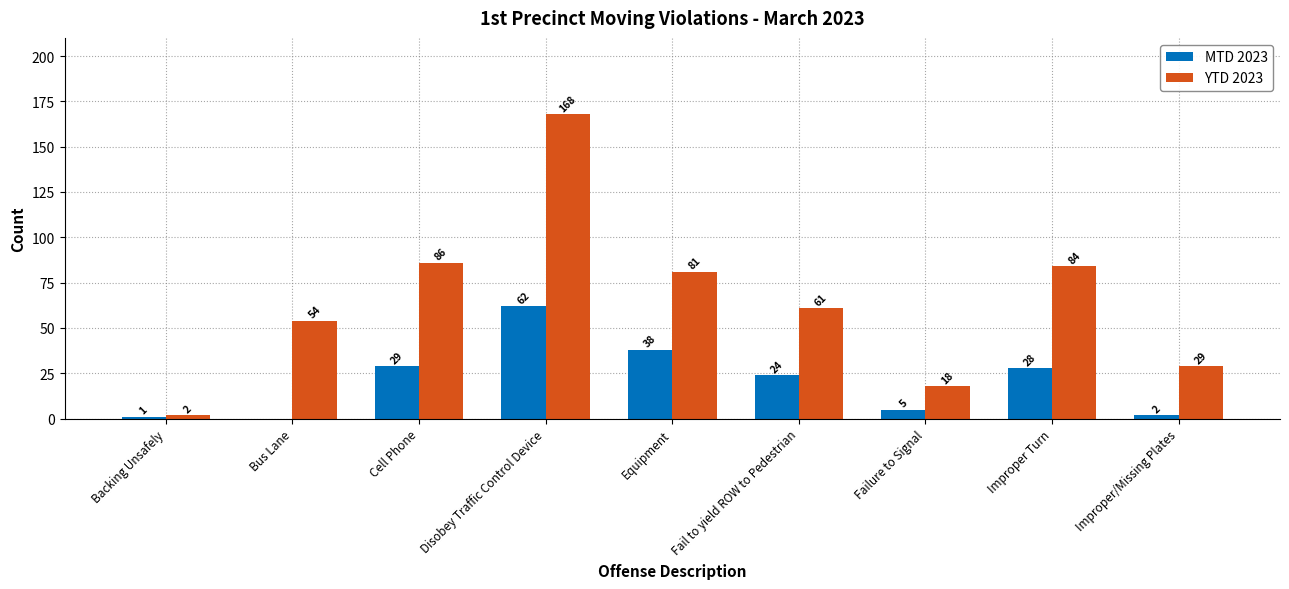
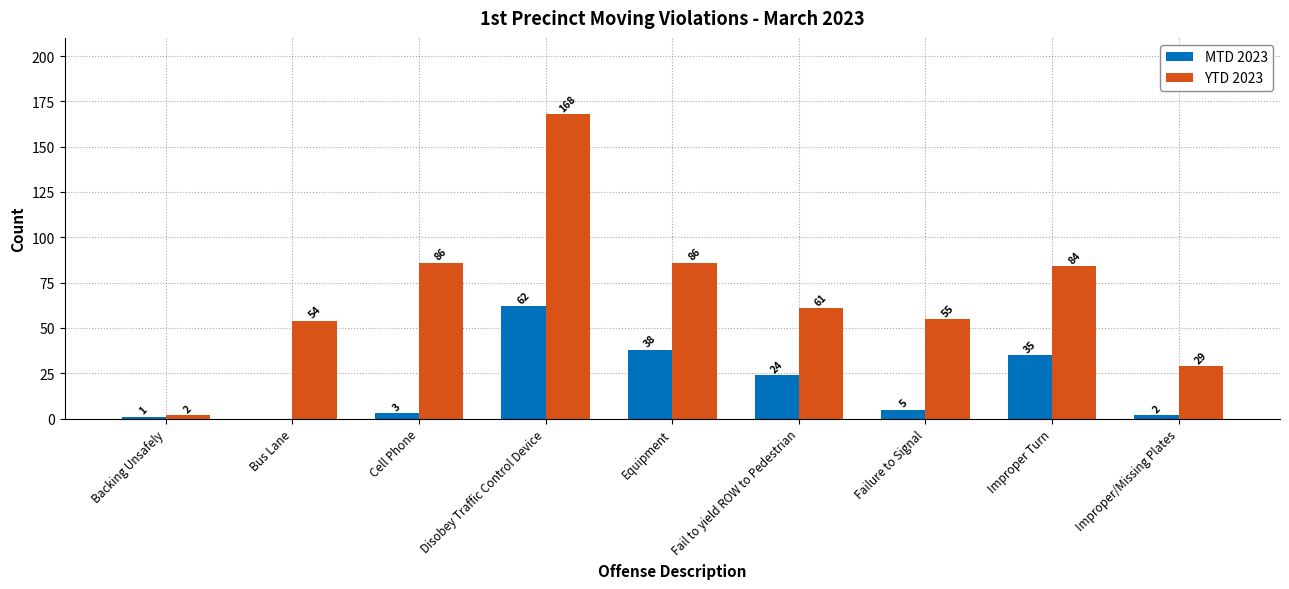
  {
    "MTD 2023": {
      "Backing Unsafely": 1,
-     "Cell Phone": 29,
+     "Cell Phone": 3,
      "Disobey Traffic Control Device": 62,
      "Equipment": 38,
      "Fail to yield ROW to Pedestrian": 24,
      "Failure to Signal": 5,
-     "Improper Turn": 28,
+     "Improper Turn": 35,
      "Improper/Missing Plates": 2
    },
    "YTD 2023": {
      "Backing Unsafely": 2,
      "Bus Lane": 54,
      "Cell Phone": 86,
      "Disobey Traffic Control Device": 168,
-     "Equipment": 81,
+     "Equipment": 86,
      "Fail to yield ROW to Pedestrian": 61,
-     "Failure to Signal": 18,
+     "Failure to Signal": 55,
      "Improper Turn": 84,
      "Improper/Missing Plates": 29
    }
  }
